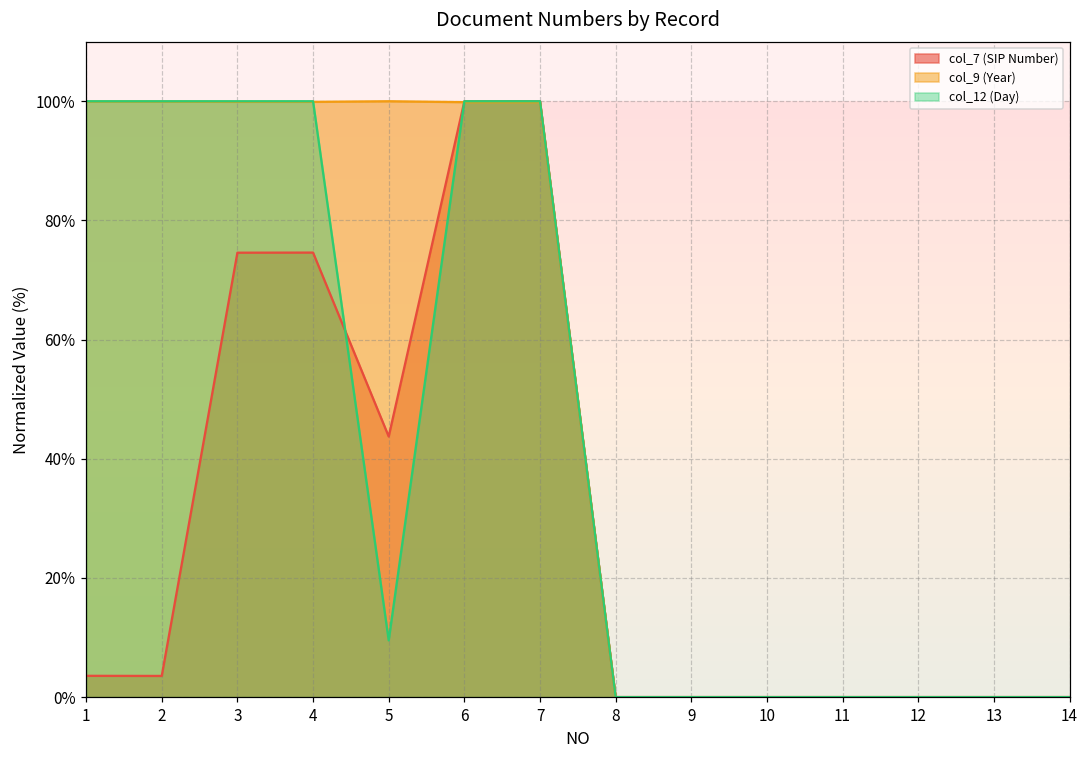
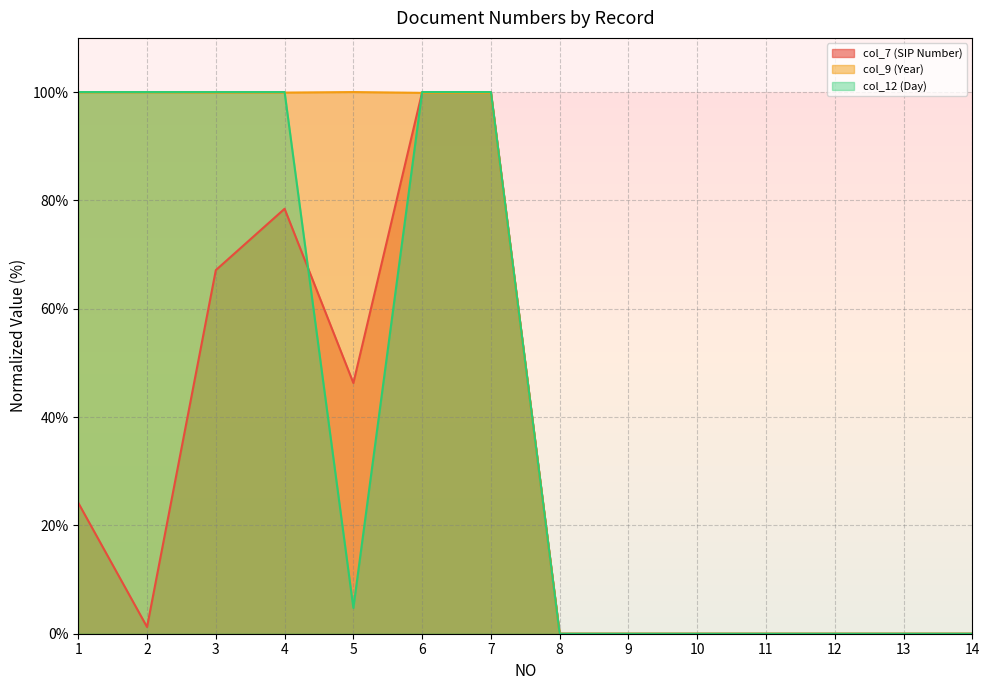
  {
    "col_7 (SIP Number)": {
-     "1": "4%",
-     "2": "4%",
-     "3": "75%",
-     "4": "75%",
-     "5": "44%"
+     "1": "24%",
+     "2": "1%",
+     "3": "67%",
+     "4": "78%",
+     "5": "46%"
    },
    "col_9 (Year)": {
      "5": "100%"
    },
    "col_12 (Day)": {
-     "5": "10%"
+     "5": "5%"
    }
  }
